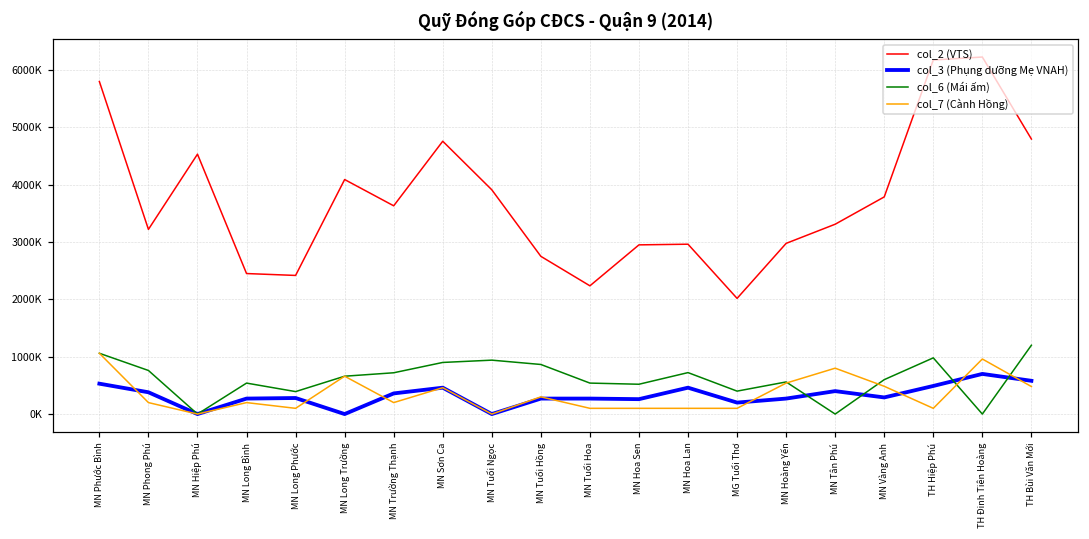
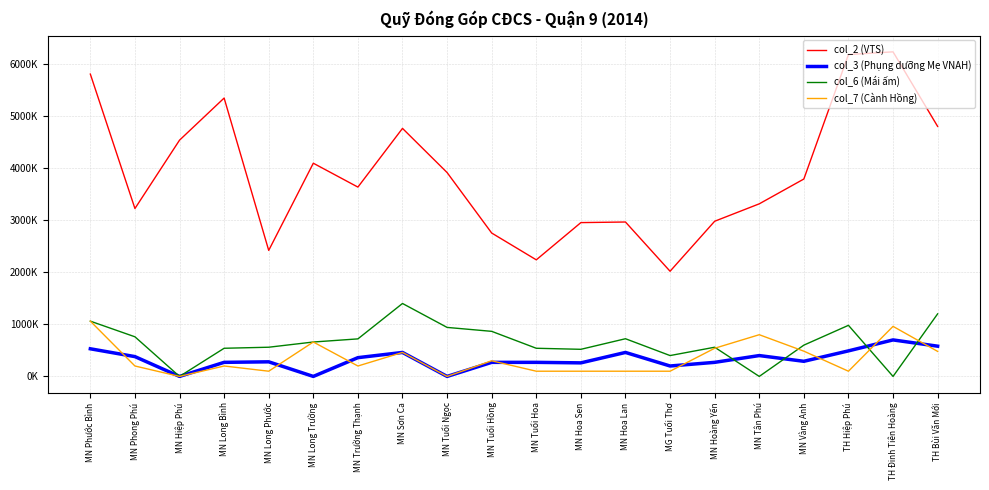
  {
    "col_2 (VTS)": {
      "MN Phước Bình": 5800000,
      "MN Phong Phú": 3200000,
      "MN Hiệp Phú": 4500000,
-     "MN Long Bình": 2500000,
+     "MN Long Bình": 5300000,
      "MN Long Phước": 2400000,
      "MN Long Trường": 4100000,
      "MN Trường Thạnh": 3600000,
      "MN Sơn Ca": 4800000,
      "MN Tuổi Ngọc": 3900000,
      "MN Tuổi Hồng": 2800000,
      "MN Tuổi Hoa": 2200000,
      "MN Hoa Sen": 3000000,
      "MN Hoa Lan": 3000000,
      "MG Tuổi Thơ": 2000000,
      "MN Hoàng Yến": 3000000,
      "MN Tân Phú": 3300000,
      "MN Vàng Anh": 3800000,
      "TH Bùi Văn Mới": 4800000
    },
    "col_3 (Phụng dưỡng Mẹ VNAH)": {
      "MN Phước Bình": 500000,
      "MN Phong Phú": 400000,
      "MN Long Bình": 300000,
      "MN Long Phước": 300000,
      "MN Long Trường": 0,
      "MN Trường Thạnh": 400000,
      "MN Tuổi Hoa": 300000,
      "MN Hoa Sen": 300000,
      "MN Hoa Lan": 500000,
      "MG Tuổi Thơ": 200000,
      "MN Hoàng Yến": 300000,
      "MN Tân Phú": 400000,
      "MN Vàng Anh": 300000,
      "TH Hiệp Phú": 500000,
      "TH Đinh Tiên Hoàng": 700000,
      "TH Bùi Văn Mới": 600000
    },
    "col_6 (Mái ấm)": {
      "MN Phong Phú": 800000,
      "MN Long Bình": 500000,
-     "MN Long Phước": 400000,
+     "MN Long Phước": 600000,
      "MN Trường Thạnh": 700000,
-     "MN Sơn Ca": 900000,
+     "MN Sơn Ca": 1400000,
      "MN Tuổi Ngọc": 900000,
      "MN Tuổi Hồng": 900000,
      "MN Tuổi Hoa": 500000,
      "MN Hoa Sen": 500000,
      "MN Hoa Lan": 700000,
      "MG Tuổi Thơ": 400000,
      "MN Tân Phú": 0,
      "MN Vàng Anh": 600000,
      "TH Hiệp Phú": 1000000,
      "TH Đinh Tiên Hoàng": 0,
      "TH Bùi Văn Mới": 1200000
    },
    "col_7 (Cành Hồng)": {
      "MN Phong Phú": 200000,
      "MN Long Bình": 200000,
      "MN Long Phước": 100000,
      "MN Trường Thạnh": 200000,
      "MN Tuổi Hoa": 100000,
      "MN Hoa Sen": 100000,
      "MN Hoa Lan": 100000,
      "MG Tuổi Thơ": 100000,
      "MN Tân Phú": 800000,
      "MN Vàng Anh": 500000,
      "TH Hiệp Phú": 100000,
      "TH Đinh Tiên Hoàng": 1000000,
      "TH Bùi Văn Mới": 500000
    }
  }
